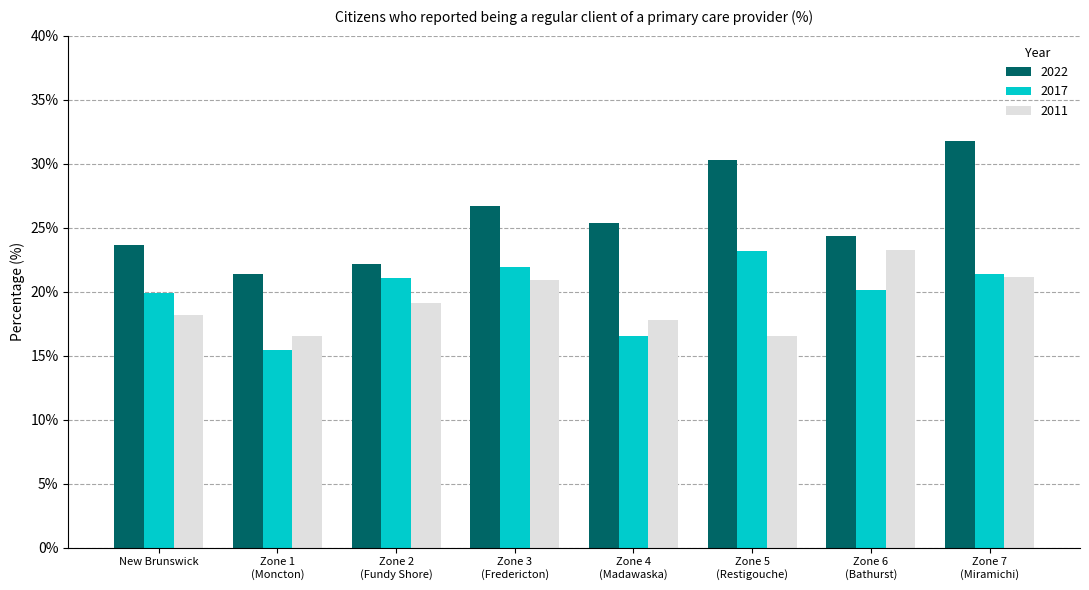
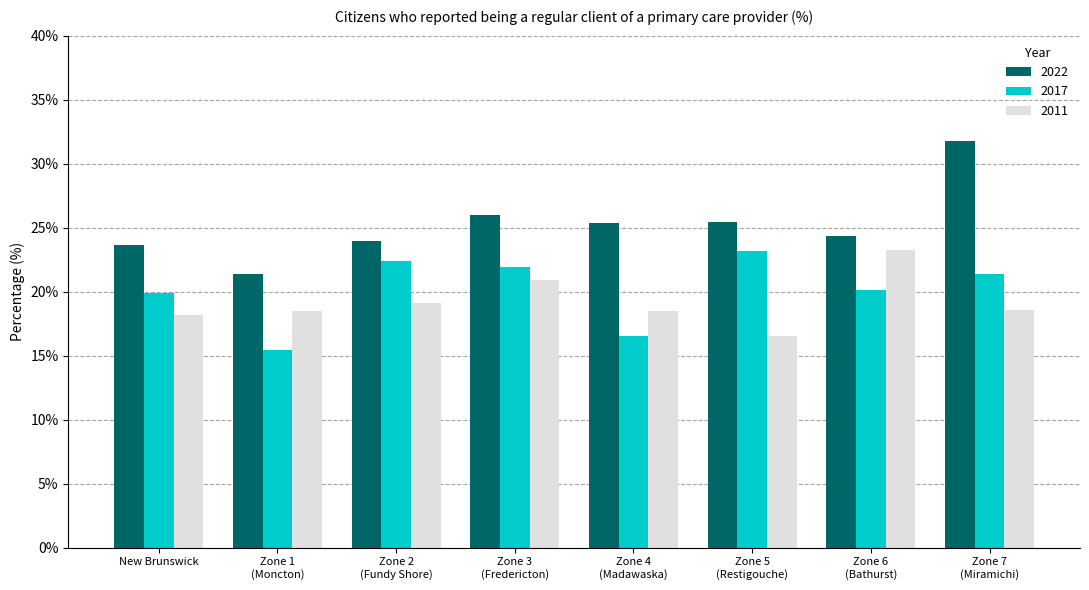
  {
    "2022": {
      "New Brunswick": "23.6%",
      "Zone 1 (Moncton)": "21.4%",
-     "Zone 2 (Fundy Shore)": "22.2%",
-     "Zone 3 (Fredericton)": "26.7%",
+     "Zone 2 (Fundy Shore)": "23.9%",
+     "Zone 3 (Fredericton)": "26.0%",
      "Zone 4 (Madawaska)": "25.4%",
-     "Zone 5 (Restigouche)": "30.3%",
+     "Zone 5 (Restigouche)": "25.4%",
      "Zone 6 (Bathurst)": "24.3%",
      "Zone 7 (Miramichi)": "31.8%"
    },
    "2017": {
      "New Brunswick": "19.9%",
      "Zone 1 (Moncton)": "15.4%",
-     "Zone 2 (Fundy Shore)": "21.1%",
+     "Zone 2 (Fundy Shore)": "22.4%",
      "Zone 3 (Fredericton)": "21.9%",
      "Zone 4 (Madawaska)": "16.6%",
      "Zone 5 (Restigouche)": "23.2%",
      "Zone 6 (Bathurst)": "20.1%",
      "Zone 7 (Miramichi)": "21.4%"
    },
    "2011": {
      "New Brunswick": "18.2%",
-     "Zone 1 (Moncton)": "16.6%",
+     "Zone 1 (Moncton)": "18.5%",
      "Zone 2 (Fundy Shore)": "19.1%",
      "Zone 3 (Fredericton)": "20.9%",
-     "Zone 4 (Madawaska)": "17.8%",
+     "Zone 4 (Madawaska)": "18.5%",
      "Zone 5 (Restigouche)": "16.5%",
      "Zone 6 (Bathurst)": "23.2%",
-     "Zone 7 (Miramichi)": "21.1%"
+     "Zone 7 (Miramichi)": "18.5%"
    }
  }
